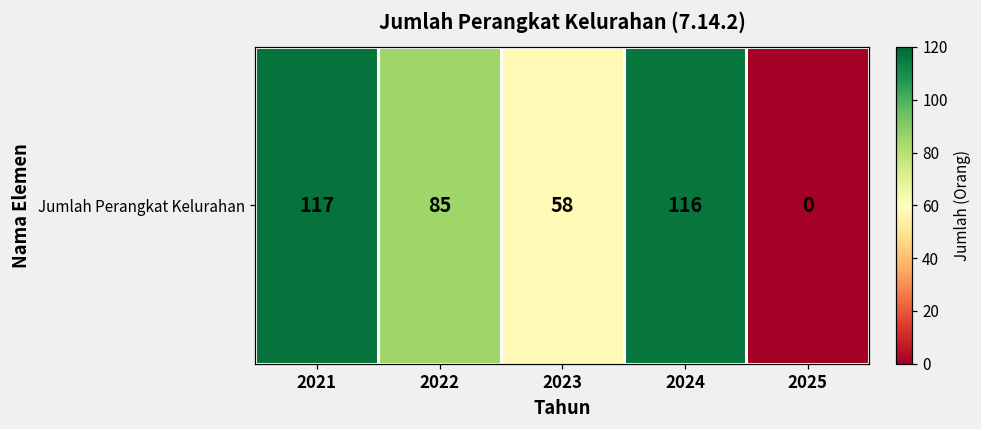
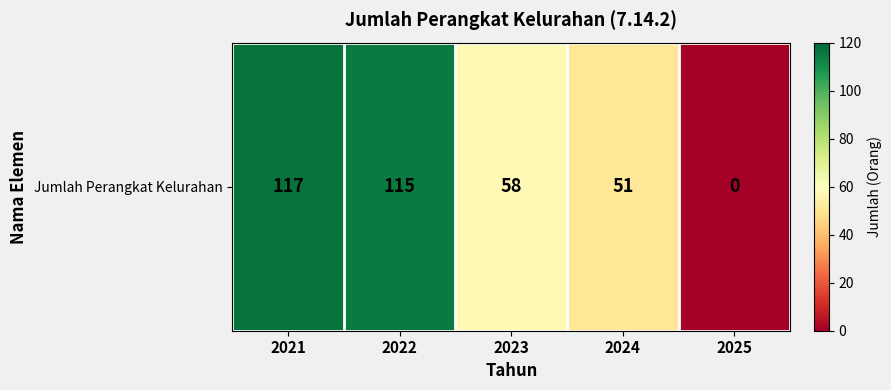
  {
    "Jumlah Perangkat Kelurahan": {
      "2021": 117,
-     "2022": 85,
+     "2022": 115,
      "2023": 58,
-     "2024": 116,
+     "2024": 51,
      "2025": 0
    }
  }
